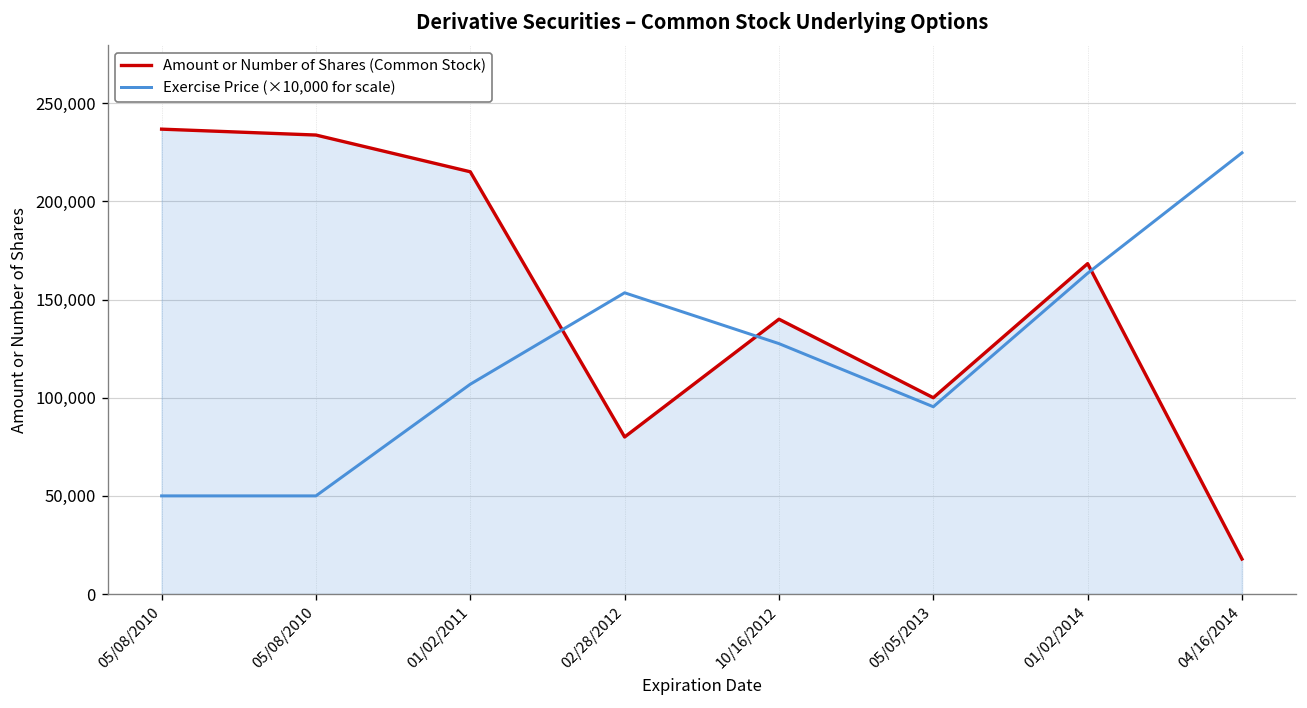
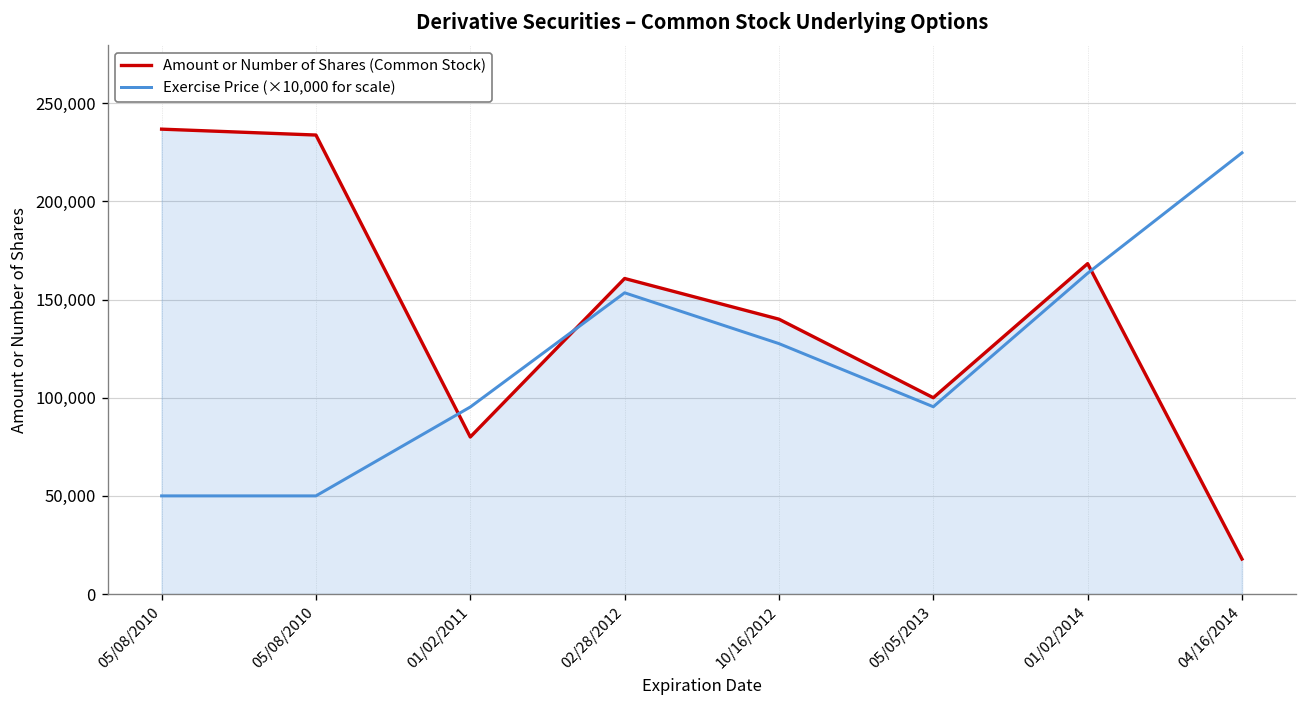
  {
    "Amount or Number of Shares (Common Stock)": {
-     "01/02/2011": "215,000",
-     "02/28/2012": "80,000",
+     "01/02/2011": "80,000",
+     "02/28/2012": "161,000",
      "10/16/2012": "140,000",
      "05/05/2013": "100,000",
      "01/02/2014": "168,000",
      "04/16/2014": "18,000"
    },
    "Exercise Price (×10,000 for scale)": {
-     "01/02/2011": "107,000",
+     "01/02/2011": "95,000",
      "02/28/2012": "153,000",
      "10/16/2012": "128,000",
      "05/05/2013": "95,000",
      "01/02/2014": "163,000",
      "04/16/2014": "225,000"
    }
  }
